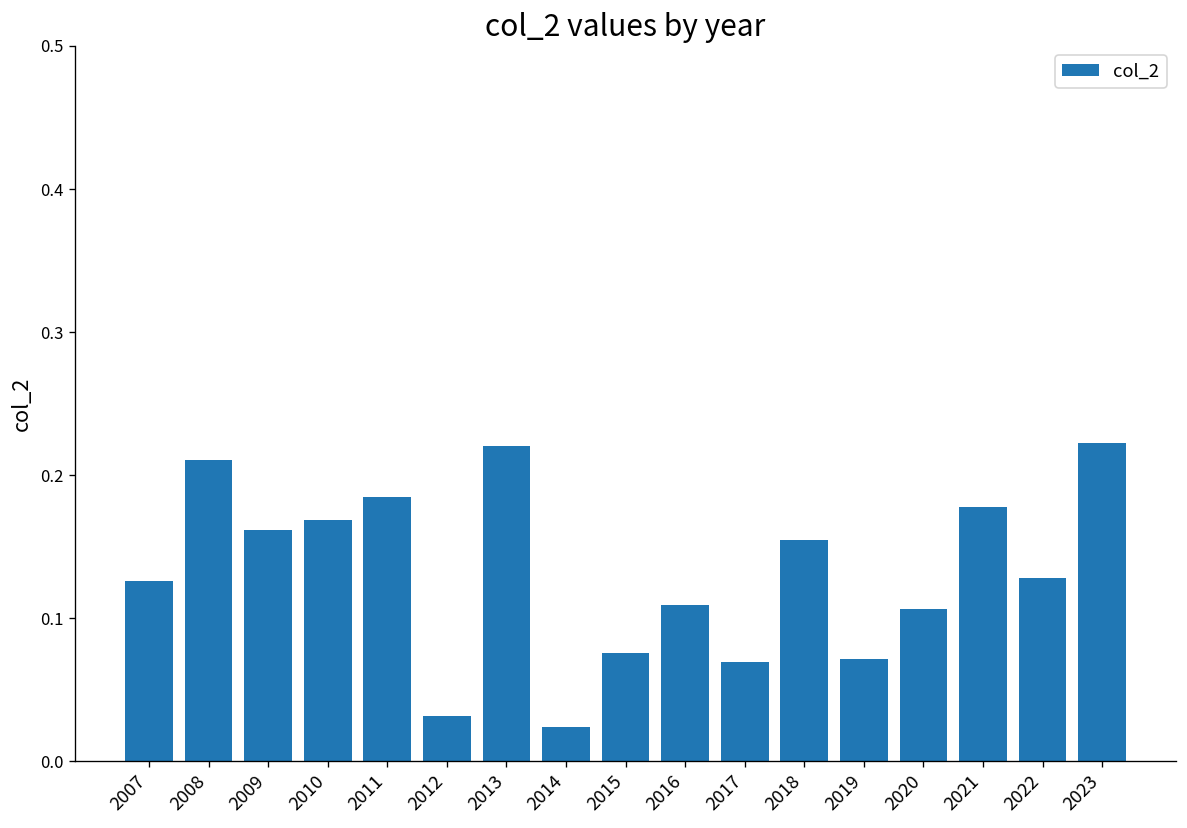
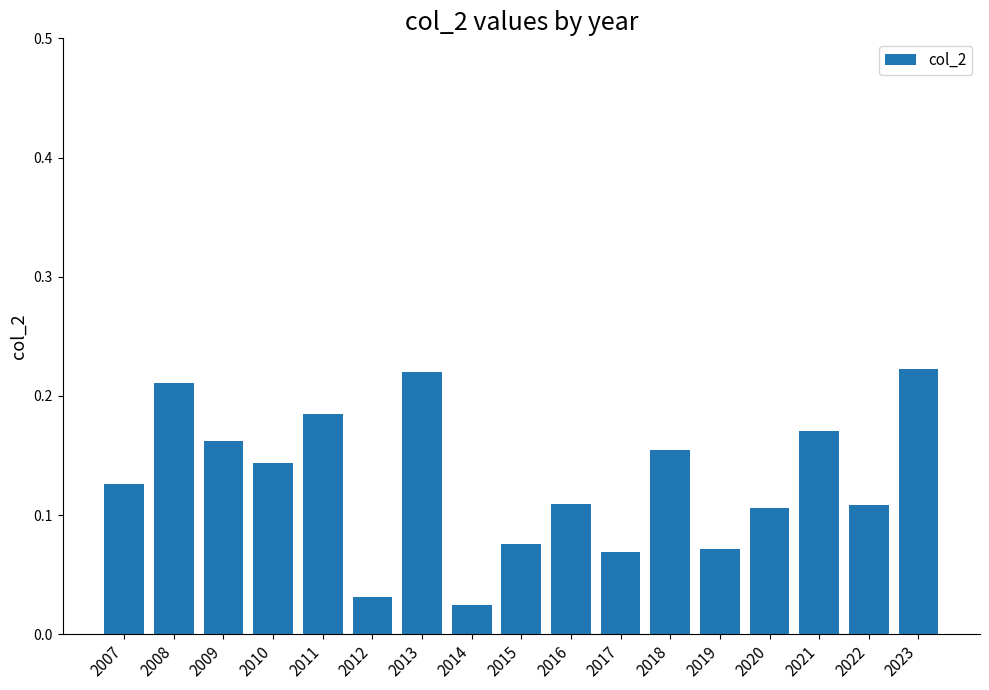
  {
    "2007": 0.126,
    "2008": 0.211,
    "2009": 0.162,
-   "2010": 0.168,
+   "2010": 0.144,
    "2011": 0.185,
    "2012": 0.032,
    "2013": 0.220,
    "2014": 0.024,
    "2015": 0.076,
    "2016": 0.109,
    "2017": 0.069,
    "2018": 0.154,
    "2019": 0.071,
    "2020": 0.106,
-   "2021": 0.177,
-   "2022": 0.128,
+   "2021": 0.171,
+   "2022": 0.108,
    "2023": 0.222
  }
